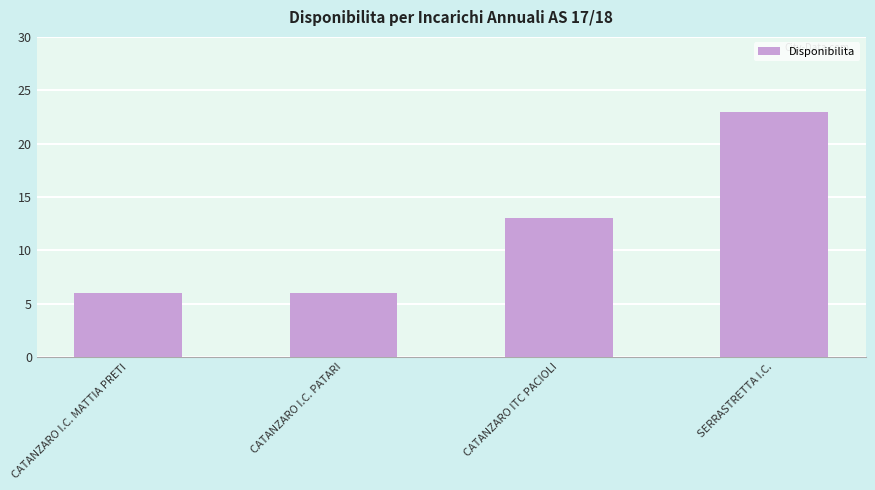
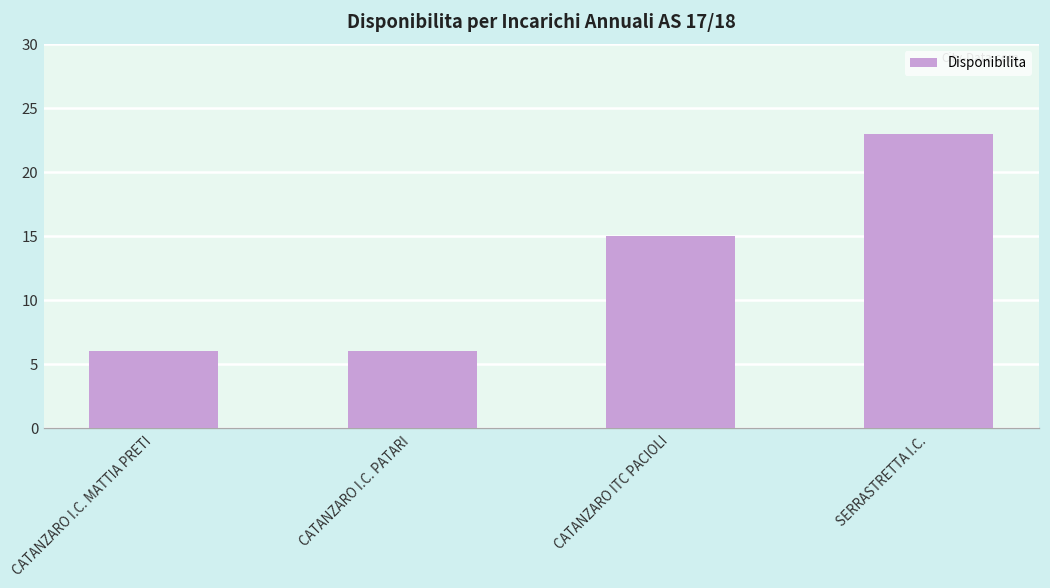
  {
    "CATANZARO I.C. MATTIA PRETI": 6,
    "CATANZARO I.C. PATARI": 6,
-   "CATANZARO ITC PACIOLI": 13,
+   "CATANZARO ITC PACIOLI": 15,
    "SERRASTRETTA I.C.": 23
  }
